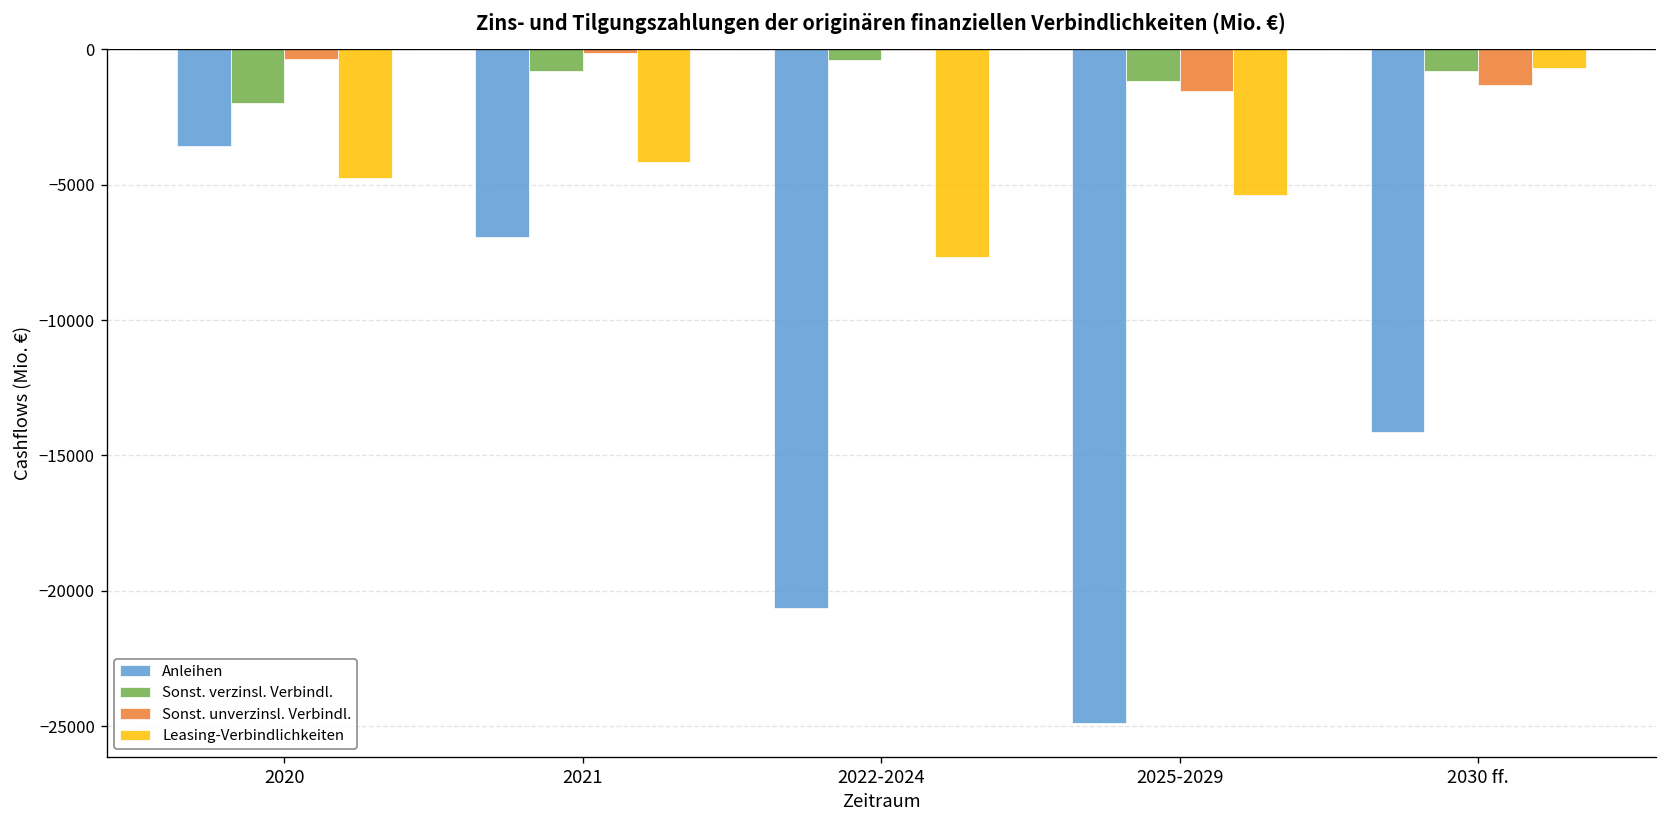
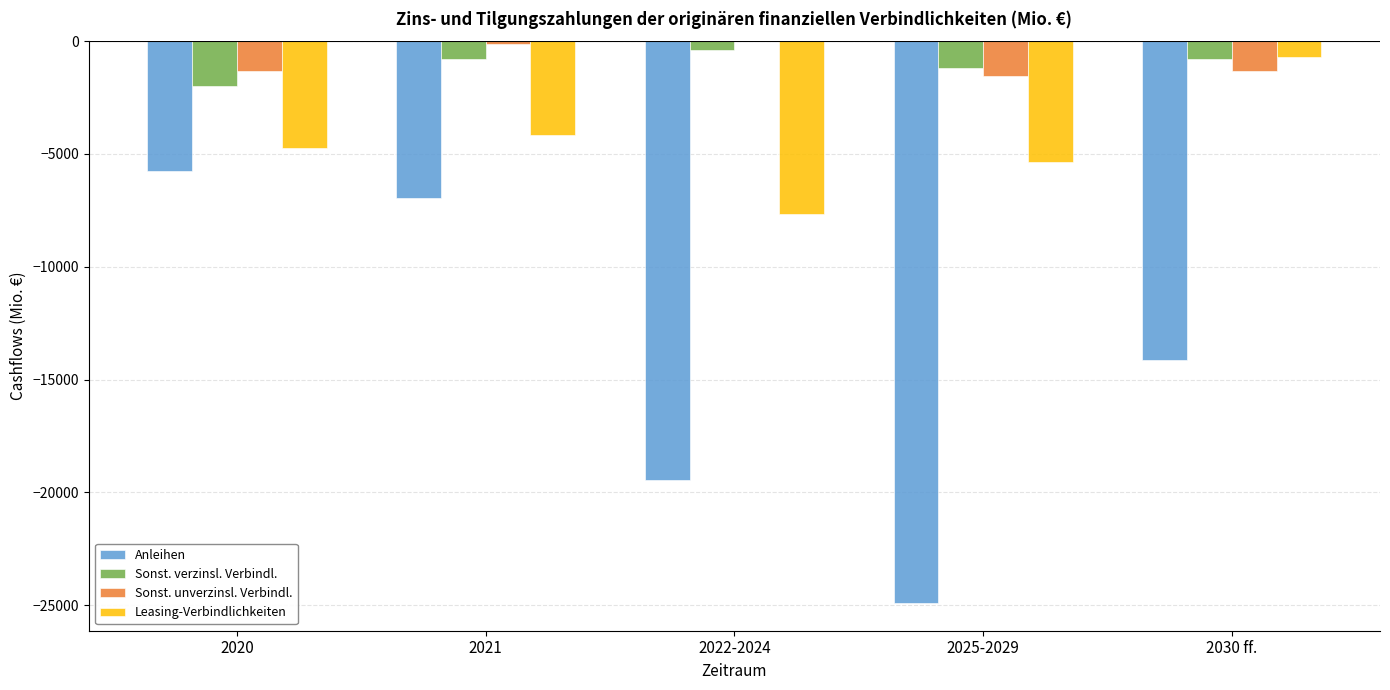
  {
    "Anleihen": {
-     "2020": -3600,
+     "2020": -5800,
      "2021": -6900,
-     "2022-2024": -20600,
+     "2022-2024": -19500,
      "2025-2029": -24900,
      "2030 ff.": -14100
    },
    "Sonst. verzinsl. Verbindl.": {
      "2020": -2000,
      "2021": -800,
      "2022-2024": -400,
      "2025-2029": -1200,
      "2030 ff.": -800
    },
    "Sonst. unverzinsl. Verbindl.": {
-     "2020": -400,
+     "2020": -1300,
      "2021": -100,
      "2025-2029": -1500,
      "2030 ff.": -1300
    },
    "Leasing-Verbindlichkeiten": {
      "2020": -4800,
      "2021": -4200,
      "2022-2024": -7700,
      "2025-2029": -5400,
      "2030 ff.": -700
    }
  }
